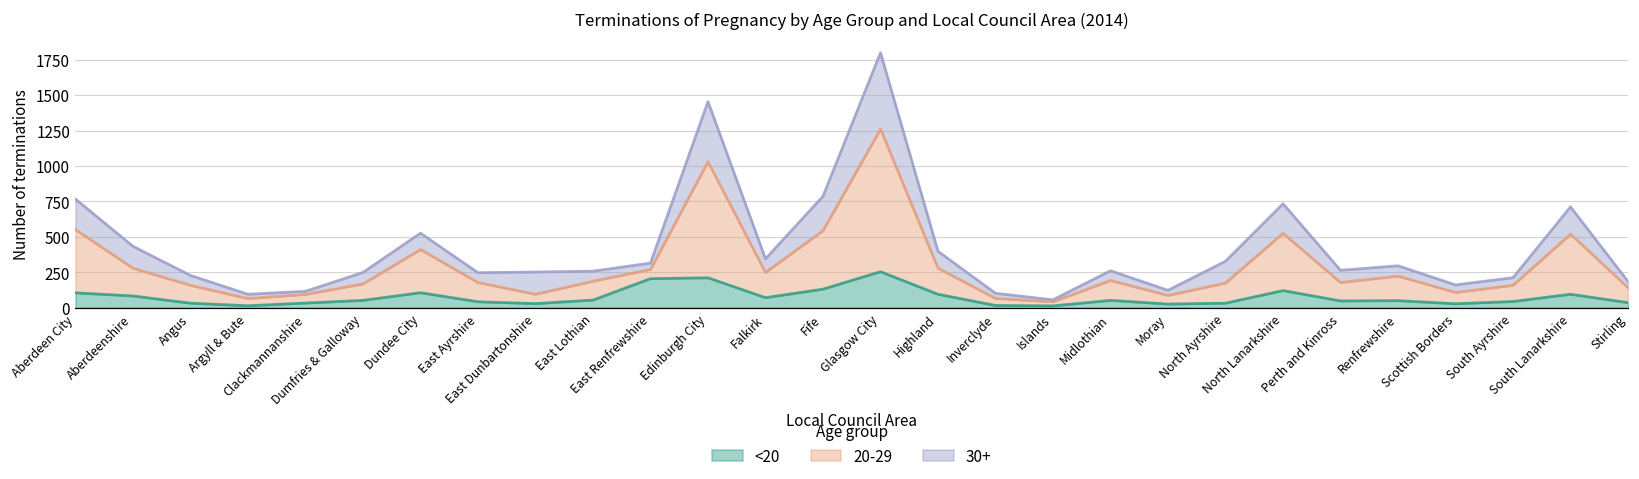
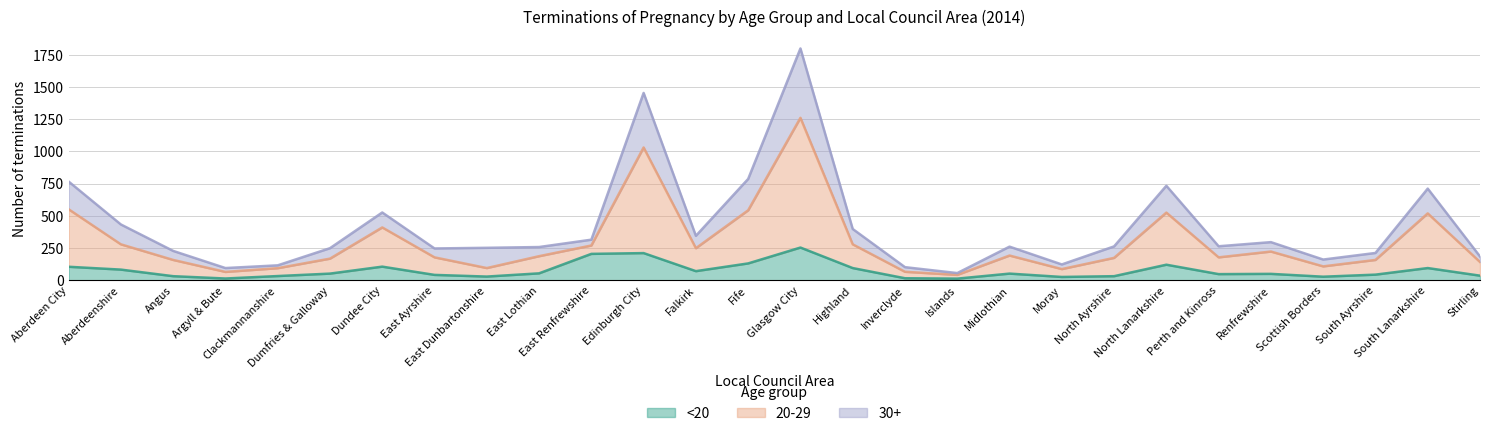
  {
    "<20": {
      "Aberdeen City": 110,
      "Aberdeenshire": 80,
      "Angus": 30,
      "Argyll & Bute": 20,
      "Clackmannanshire": 30,
      "Dumfries & Galloway": 50,
      "Dundee City": 110,
      "East Ayrshire": 40,
      "East Dunbartonshire": 30,
      "East Lothian": 60,
      "East Renfrewshire": 210,
      "Edinburgh City": 210,
      "Falkirk": 70,
      "Fife": 130,
      "Glasgow City": 260,
      "Highland": 100,
      "Inverclyde": 20,
      "Islands": 10,
      "Midlothian": 50,
      "Moray": 30,
      "North Ayrshire": 30,
      "North Lanarkshire": 120,
      "Perth and Kinross": 50,
      "Renfrewshire": 50,
      "Scottish Borders": 30,
      "South Ayrshire": 50,
      "South Lanarkshire": 100,
      "Stirling": 40
    },
    "20-29": {
      "Aberdeen City": 450,
      "Aberdeenshire": 200,
      "Angus": 130,
      "Argyll & Bute": 50,
      "Clackmannanshire": 60,
      "Dumfries & Galloway": 120,
      "Dundee City": 300,
      "East Ayrshire": 140,
      "East Dunbartonshire": 70,
      "East Lothian": 130,
      "East Renfrewshire": 70,
      "Edinburgh City": 820,
      "Falkirk": 180,
      "Fife": 410,
      "Glasgow City": 1010,
      "Highland": 180,
      "Inverclyde": 50,
      "Midlothian": 140,
      "Moray": 60,
      "North Ayrshire": 140,
      "North Lanarkshire": 400,
      "Perth and Kinross": 130,
      "Renfrewshire": 170,
      "Scottish Borders": 80,
      "South Ayrshire": 110,
      "South Lanarkshire": 420,
      "Stirling": 110
    },
    "30+": {
      "Aberdeen City": 220,
      "Aberdeenshire": 150,
      "Angus": 70,
      "Argyll & Bute": 30,
      "Clackmannanshire": 20,
      "Dumfries & Galloway": 80,
      "Dundee City": 120,
      "East Ayrshire": 70,
      "East Dunbartonshire": 160,
      "East Lothian": 70,
      "East Renfrewshire": 50,
      "Edinburgh City": 420,
      "Falkirk": 100,
      "Fife": 240,
      "Glasgow City": 540,
      "Highland": 120,
      "Inverclyde": 40,
      "Midlothian": 70,
      "Moray": 40,
-     "North Ayrshire": 150,
+     "North Ayrshire": 90,
      "North Lanarkshire": 210,
      "Perth and Kinross": 90,
      "Renfrewshire": 70,
      "Scottish Borders": 50,
      "South Ayrshire": 50,
      "South Lanarkshire": 190,
      "Stirling": 40
    }
  }
